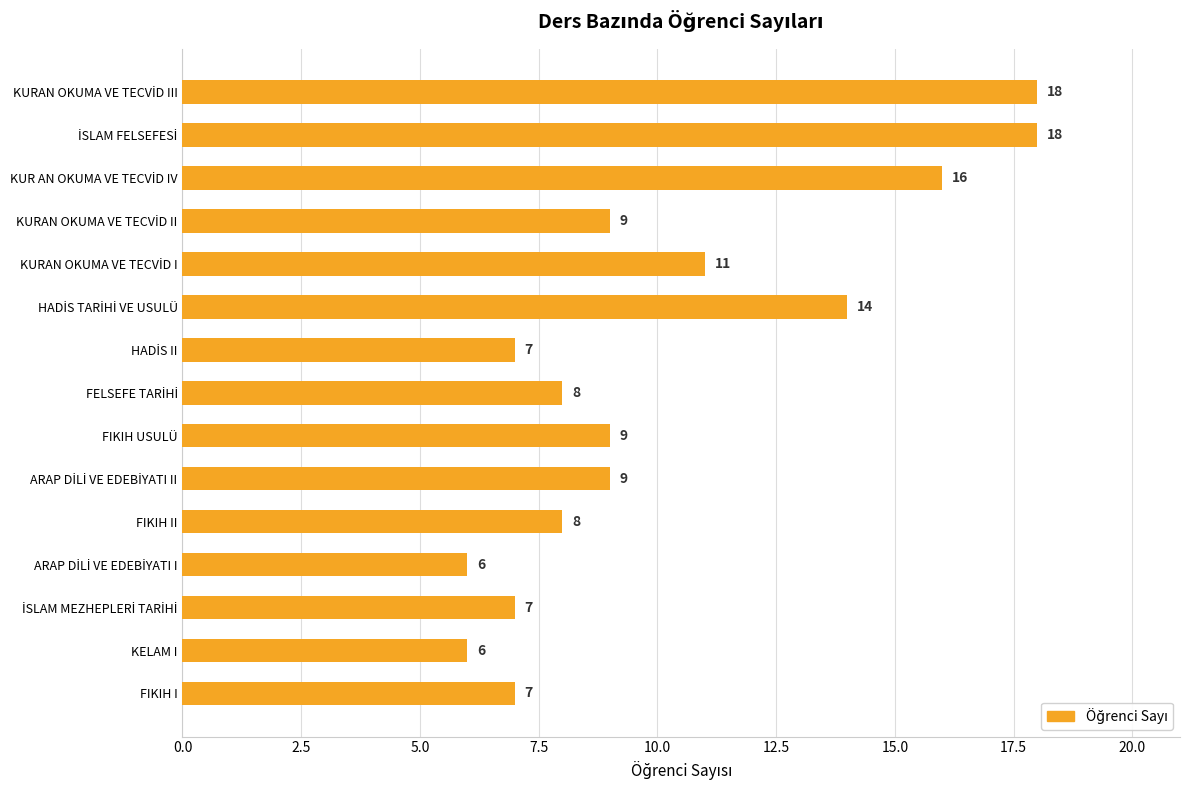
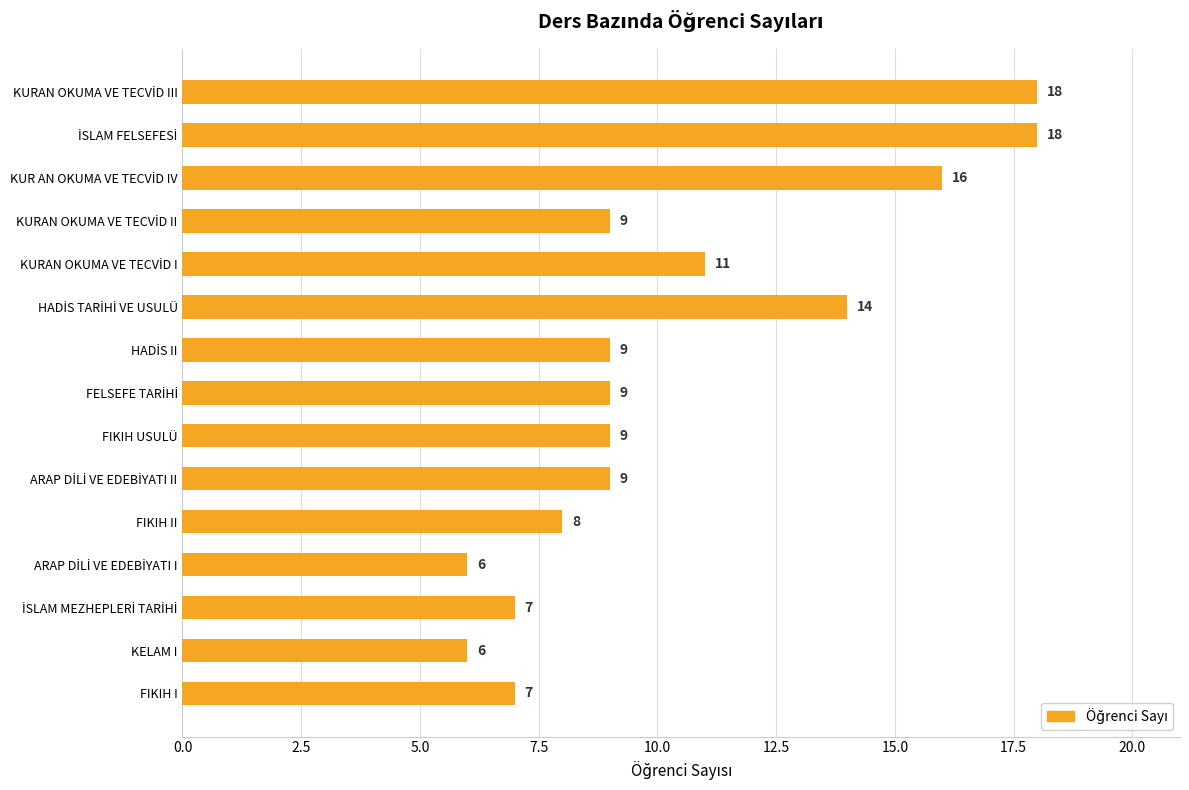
  {
    "KURAN OKUMA VE TECVİD III": 18,
    "İSLAM FELSEFESİ": 18,
    "KUR AN OKUMA VE TECVİD IV": 16,
    "KURAN OKUMA VE TECVİD II": 9,
    "KURAN OKUMA VE TECVİD I": 11,
    "HADİS TARİHİ VE USULÜ": 14,
-   "HADİS II": 7,
-   "FELSEFE TARİHİ": 8,
+   "HADİS II": 9,
+   "FELSEFE TARİHİ": 9,
    "FIKIH USULÜ": 9,
    "ARAP DİLİ VE EDEBİYATI II": 9,
    "FIKIH II": 8,
    "ARAP DİLİ VE EDEBİYATI I": 6,
    "İSLAM MEZHEPLERİ TARİHİ": 7,
    "KELAM I": 6,
    "FIKIH I": 7
  }
